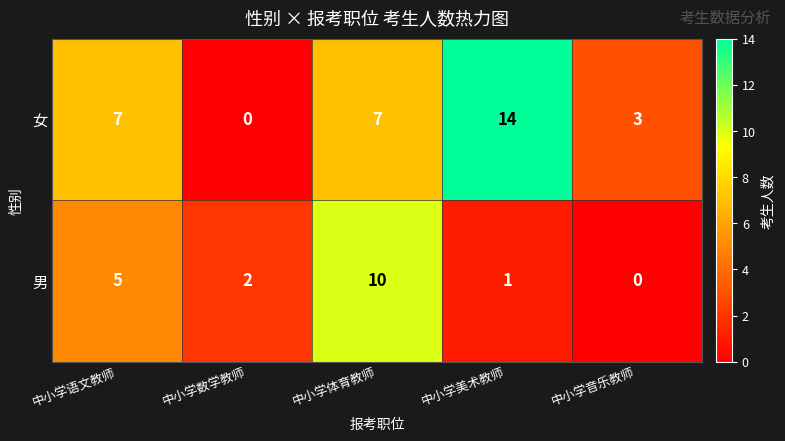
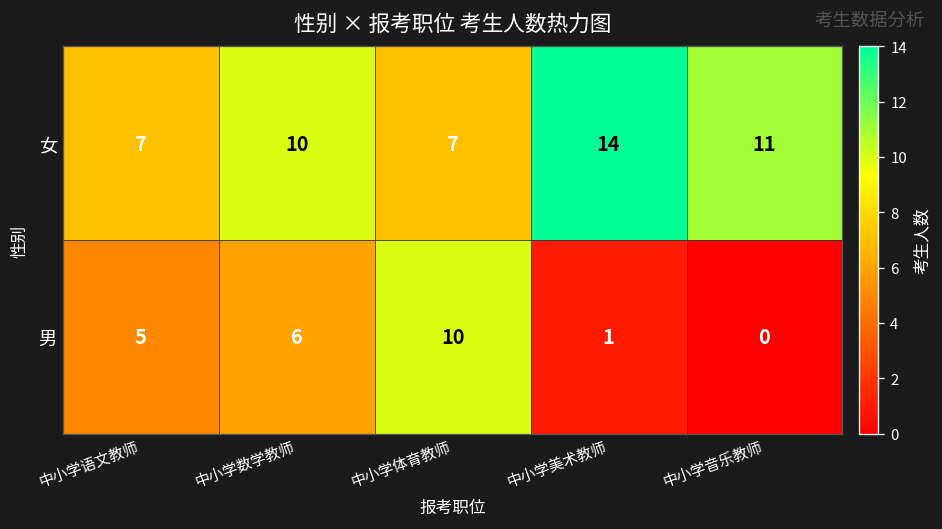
  {
    "女": {
      "中小学语文教师": 7,
-     "中小学数学教师": 0,
+     "中小学数学教师": 10,
      "中小学体育教师": 7,
      "中小学美术教师": 14,
-     "中小学音乐教师": 3
+     "中小学音乐教师": 11
    },
    "男": {
      "中小学语文教师": 5,
-     "中小学数学教师": 2,
+     "中小学数学教师": 6,
      "中小学体育教师": 10,
      "中小学美术教师": 1,
      "中小学音乐教师": 0
    }
  }
